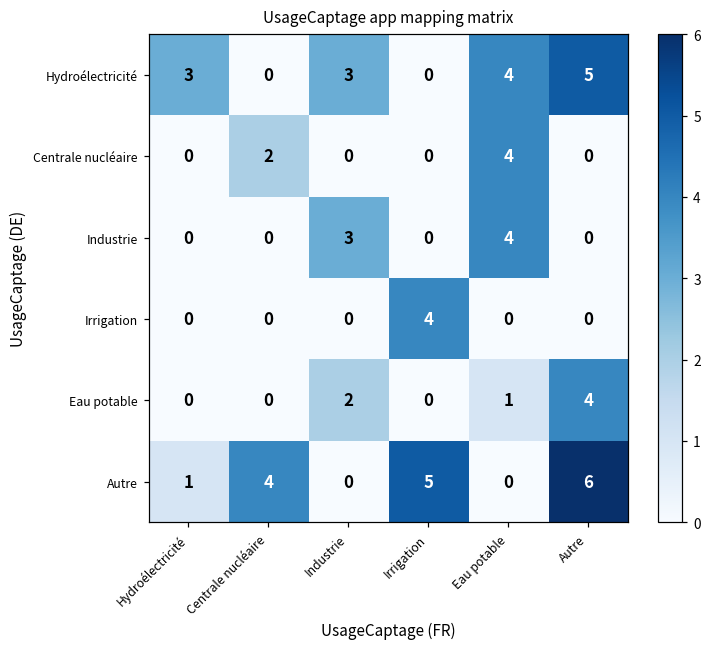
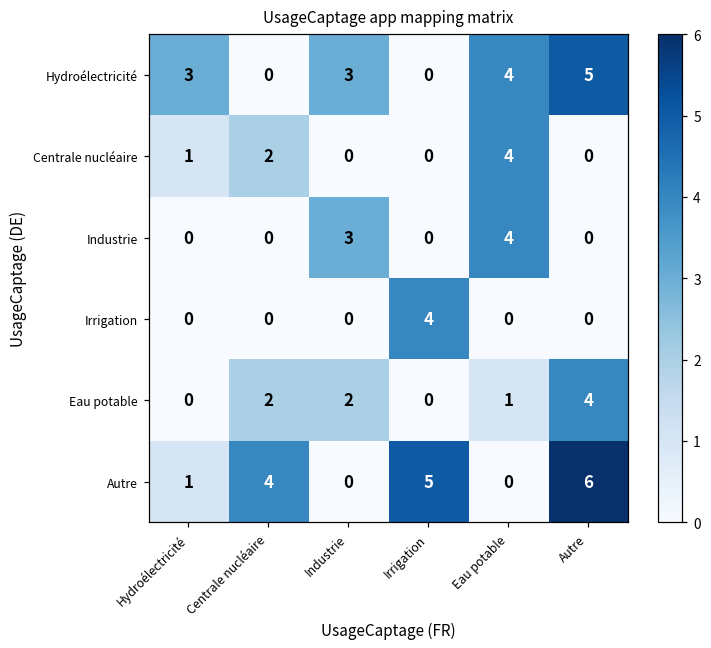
  {
    "Hydroélectricité": {
      "Hydroélectricité": 3,
      "Centrale nucléaire": 0,
      "Industrie": 3,
      "Irrigation": 0,
      "Eau potable": 4,
      "Autre": 5
    },
    "Centrale nucléaire": {
-     "Hydroélectricité": 0,
+     "Hydroélectricité": 1,
      "Centrale nucléaire": 2,
      "Industrie": 0,
      "Irrigation": 0,
      "Eau potable": 4,
      "Autre": 0
    },
    "Industrie": {
      "Hydroélectricité": 0,
      "Centrale nucléaire": 0,
      "Industrie": 3,
      "Irrigation": 0,
      "Eau potable": 4,
      "Autre": 0
    },
    "Irrigation": {
      "Hydroélectricité": 0,
      "Centrale nucléaire": 0,
      "Industrie": 0,
      "Irrigation": 4,
      "Eau potable": 0,
      "Autre": 0
    },
    "Eau potable": {
      "Hydroélectricité": 0,
-     "Centrale nucléaire": 0,
+     "Centrale nucléaire": 2,
      "Industrie": 2,
      "Irrigation": 0,
      "Eau potable": 1,
      "Autre": 4
    },
    "Autre": {
      "Hydroélectricité": 1,
      "Centrale nucléaire": 4,
      "Industrie": 0,
      "Irrigation": 5,
      "Eau potable": 0,
      "Autre": 6
    }
  }
